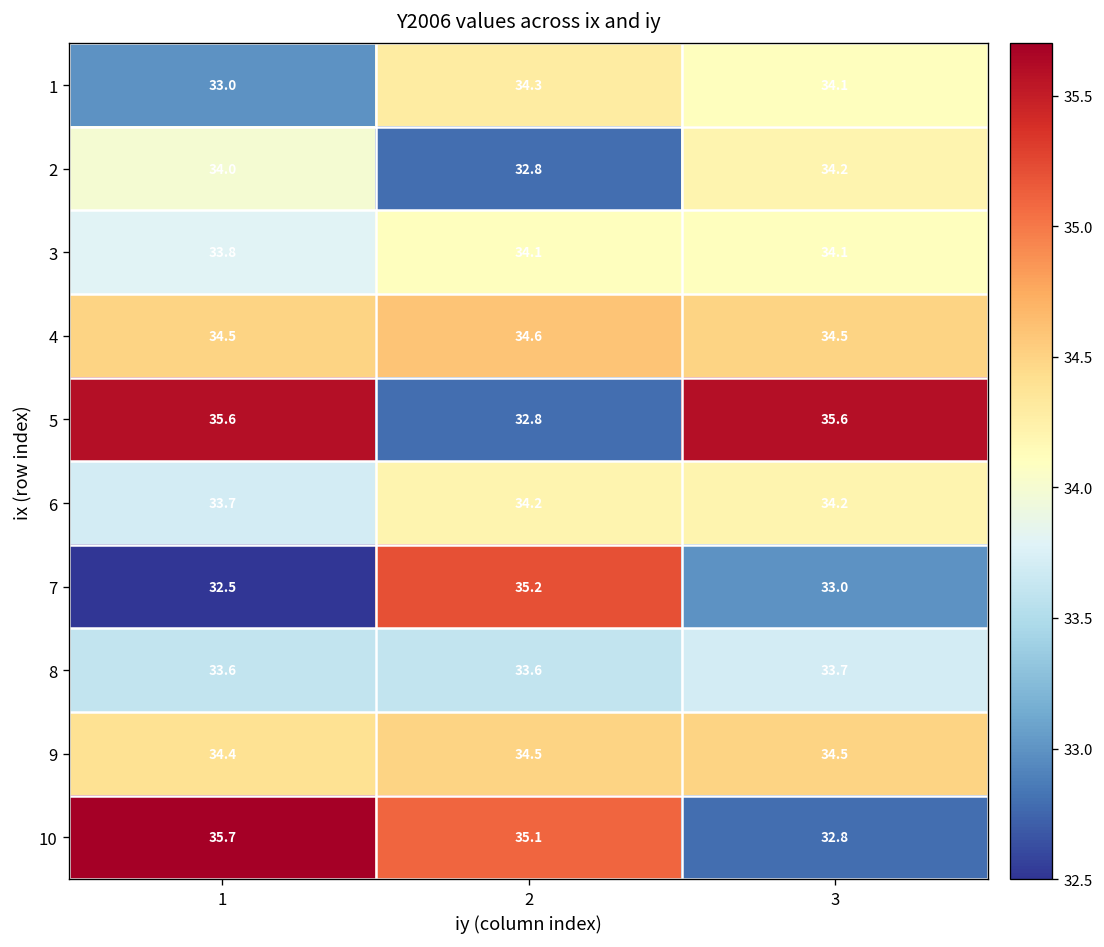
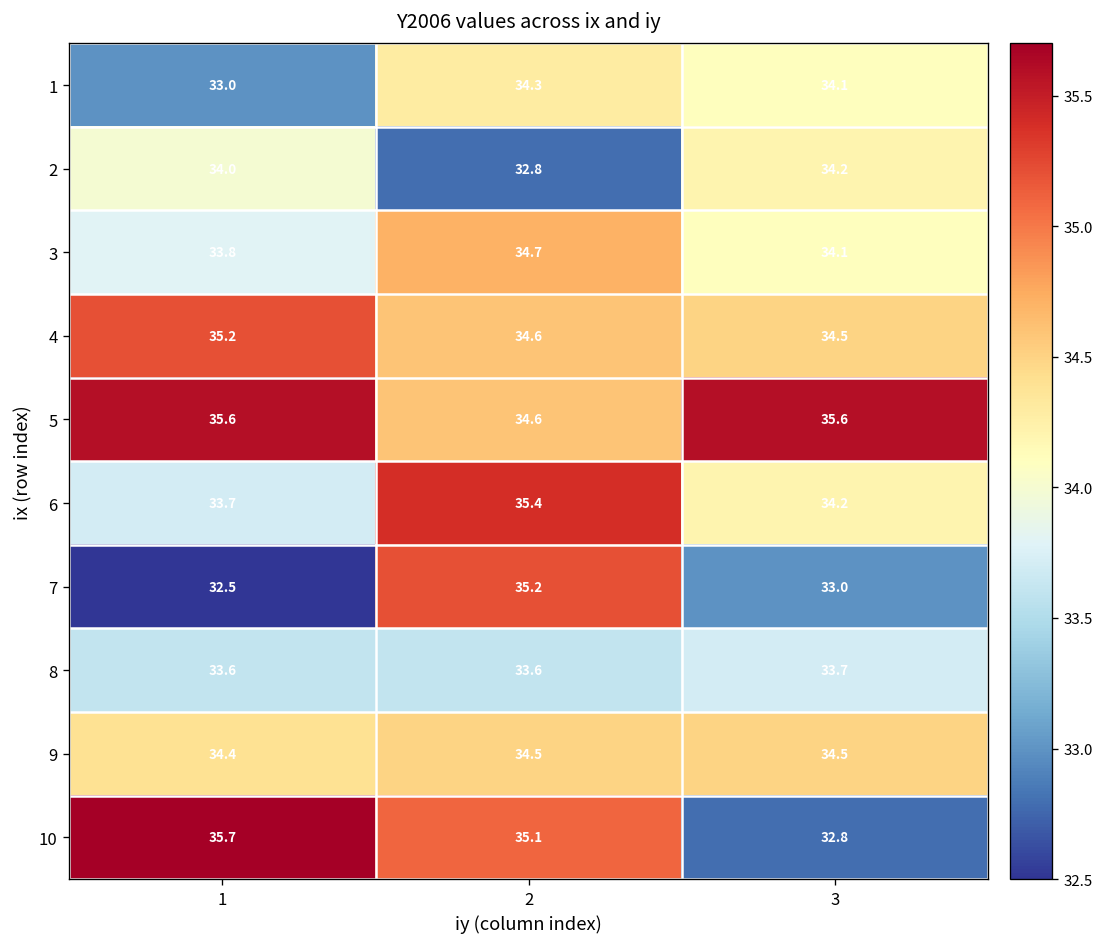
  {
    "1": {
      "1": 33.0,
      "2": 34.3,
      "3": 34.1
    },
    "2": {
      "2": 32.8,
      "3": 34.2
    },
    "3": {
-     "2": 34.1,
+     "2": 34.7,
      "3": 34.1
    },
    "4": {
-     "1": 34.5,
+     "1": 35.2,
      "2": 34.6,
      "3": 34.5
    },
    "5": {
      "1": 35.6,
-     "2": 32.8,
+     "2": 34.6,
      "3": 35.6
    },
    "6": {
-     "2": 34.2,
+     "2": 35.4,
      "3": 34.2
    },
    "7": {
      "1": 32.5,
      "2": 35.2,
      "3": 33.0
    },
    "8": {
      "1": 33.6,
      "2": 33.6
    },
    "9": {
      "1": 34.4,
      "2": 34.5,
      "3": 34.5
    },
    "10": {
      "1": 35.7,
      "2": 35.1,
      "3": 32.8
    }
  }
